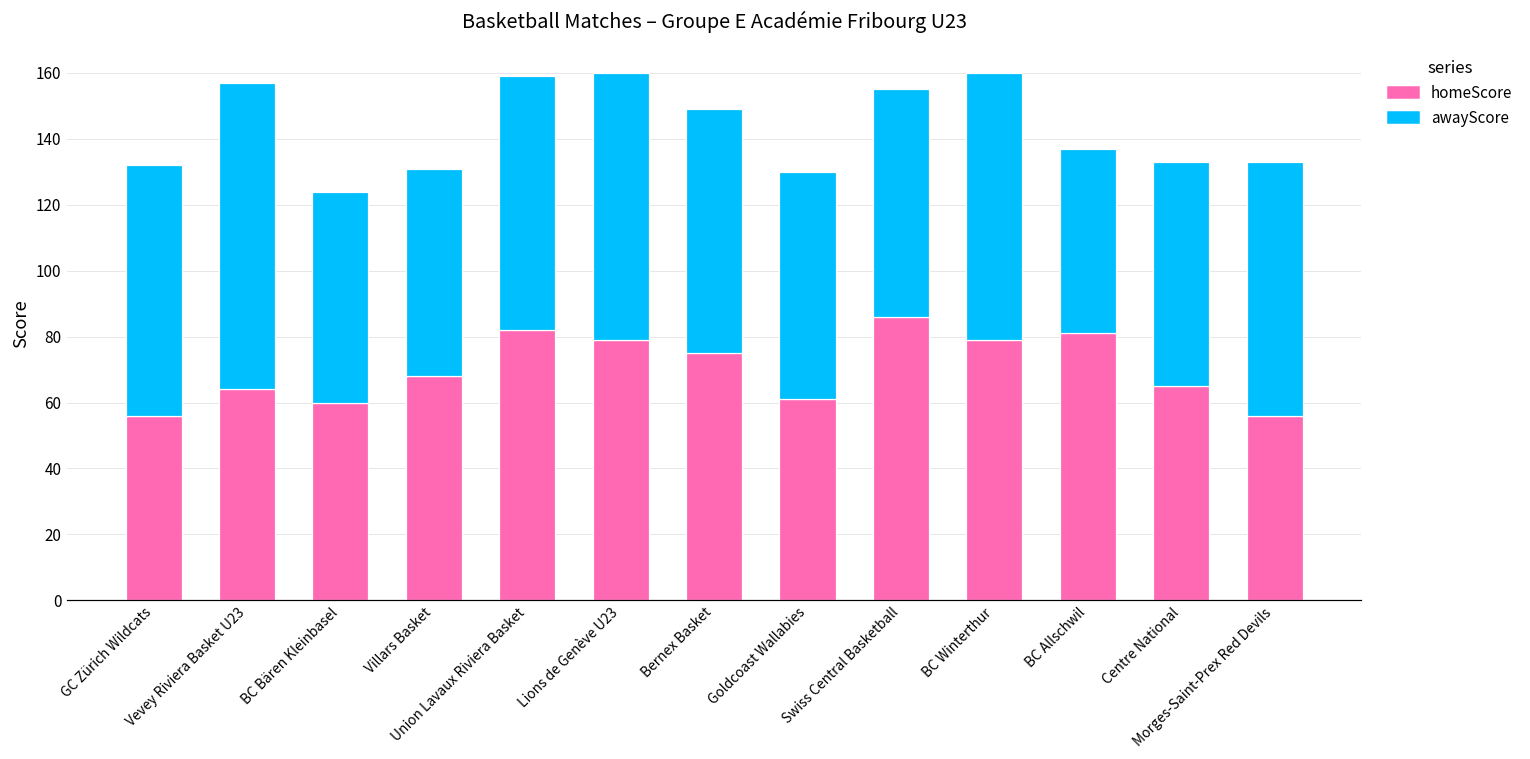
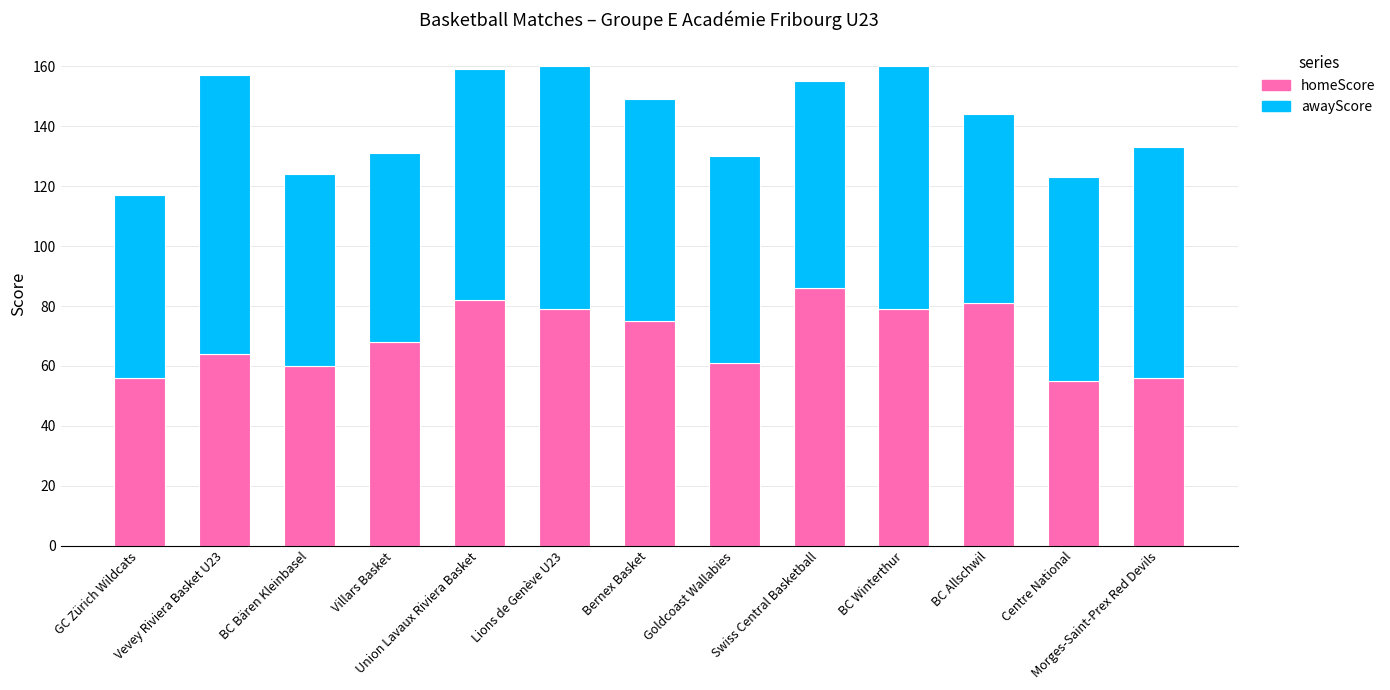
  {
    "homeScore": {
      "GC Zürich Wildcats": 56,
      "Vevey Riviera Basket U23": 64,
      "BC Bären Kleinbasel": 60,
      "Villars Basket": 68,
      "Union Lavaux Riviera Basket": 82,
      "Lions de Genève U23": 79,
      "Bernex Basket": 75,
      "Goldcoast Wallabies": 61,
      "Swiss Central Basketball": 86,
      "BC Winterthur": 79,
      "BC Allschwil": 81,
-     "Centre National": 65,
+     "Centre National": 55,
      "Morges-Saint-Prex Red Devils": 56
    },
    "awayScore": {
-     "GC Zürich Wildcats": 76,
+     "GC Zürich Wildcats": 61,
      "Vevey Riviera Basket U23": 93,
      "BC Bären Kleinbasel": 64,
      "Villars Basket": 63,
      "Union Lavaux Riviera Basket": 77,
      "Lions de Genève U23": 81,
      "Bernex Basket": 74,
      "Goldcoast Wallabies": 69,
      "Swiss Central Basketball": 69,
      "BC Winterthur": 81,
-     "BC Allschwil": 56,
+     "BC Allschwil": 63,
      "Centre National": 68,
      "Morges-Saint-Prex Red Devils": 77
    }
  }
